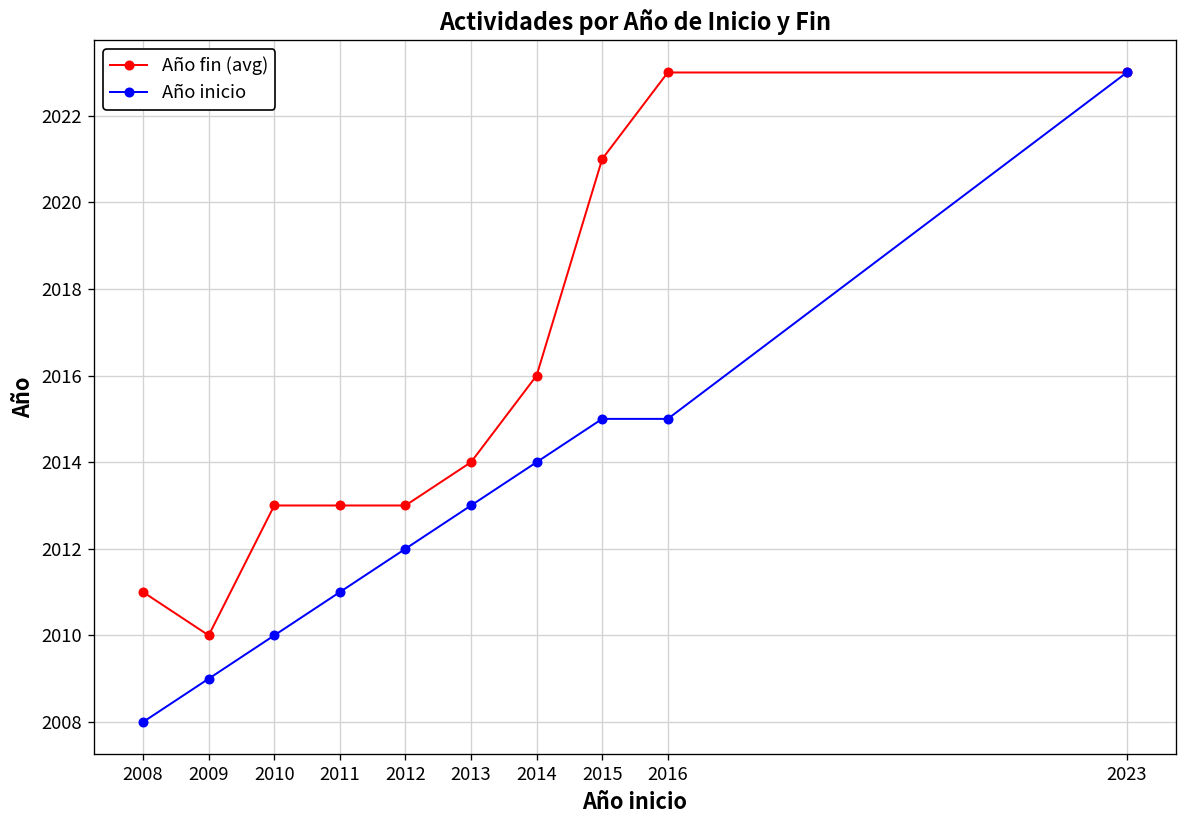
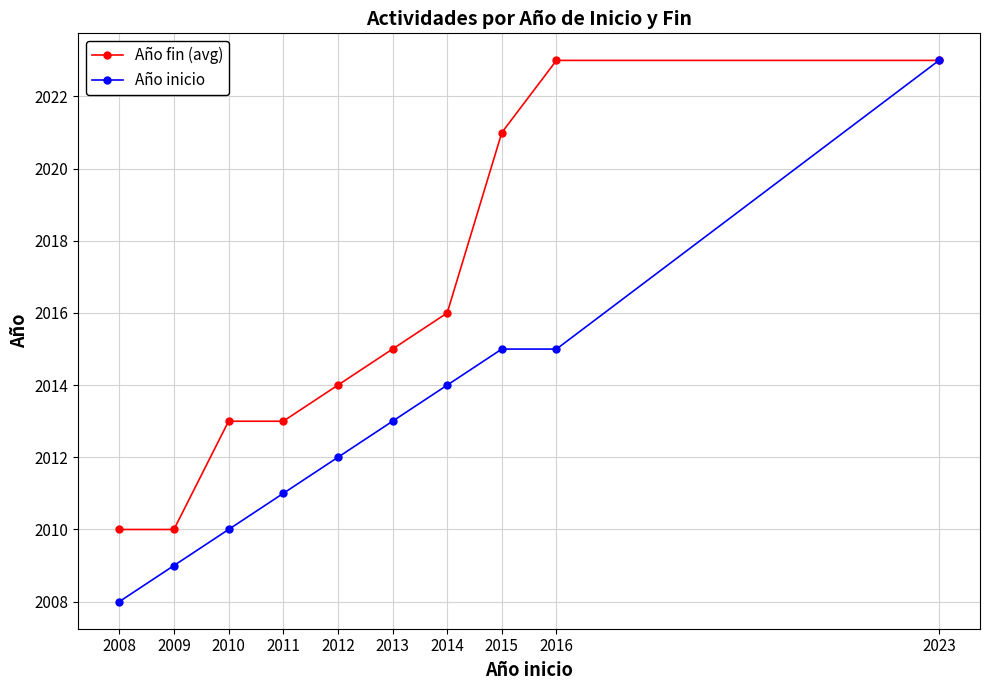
  {
    "Año fin (avg)": {
-     "2008": 2011,
+     "2008": 2010,
      "2009": 2010,
      "2010": 2013,
      "2011": 2013,
-     "2012": 2013,
-     "2013": 2014,
+     "2012": 2014,
+     "2013": 2015,
      "2014": 2016,
      "2015": 2021,
      "2016": 2023
    },
    "Año inicio": {
      "2008": 2008,
      "2009": 2009,
      "2010": 2010,
      "2011": 2011,
      "2012": 2012,
      "2013": 2013,
      "2014": 2014,
      "2015": 2015,
      "2016": 2015
    }
  }
